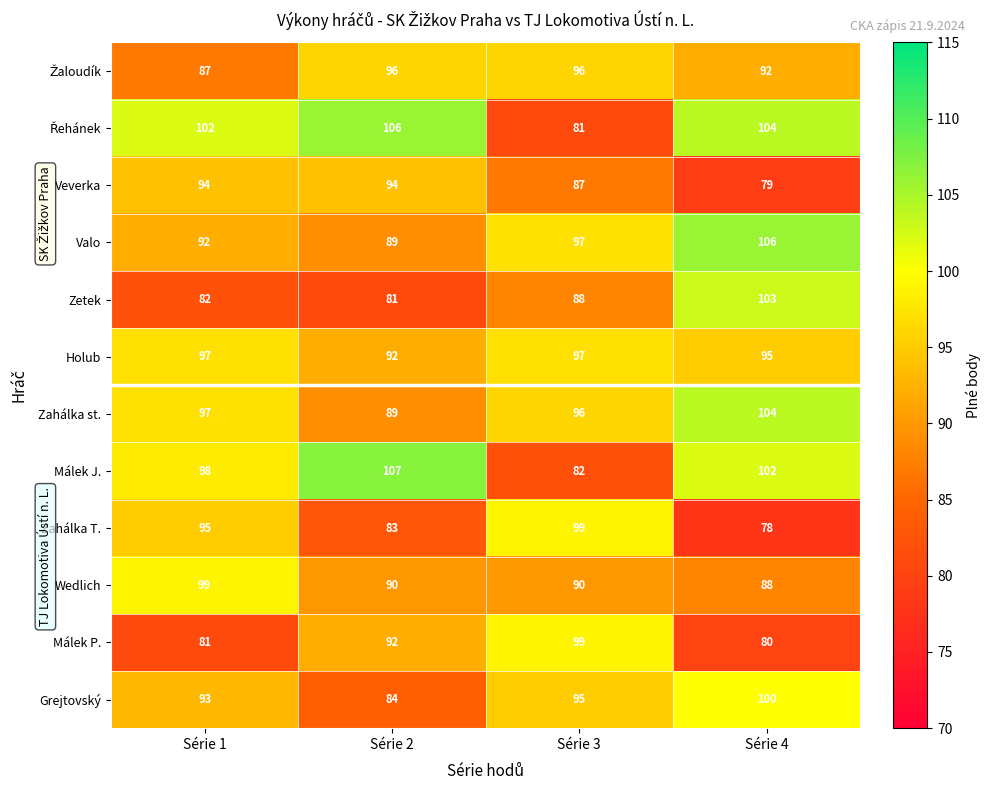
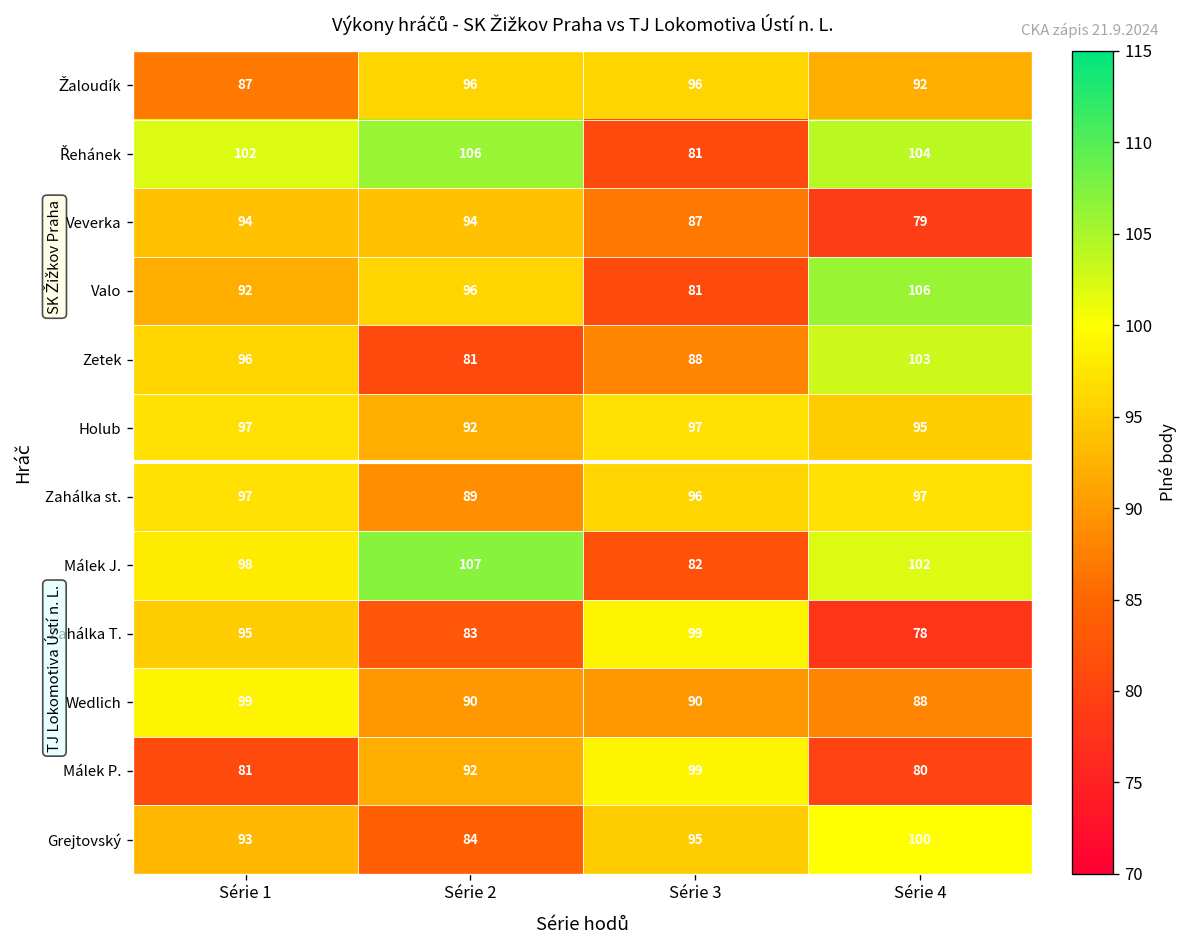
  {
    "Žaloudík": {
      "Série 1": 87,
      "Série 2": 96,
      "Série 3": 96,
      "Série 4": 92
    },
    "Řehánek": {
      "Série 1": 102,
      "Série 2": 106,
      "Série 3": 81,
      "Série 4": 104
    },
    "Veverka": {
      "Série 1": 94,
      "Série 2": 94,
      "Série 3": 87,
      "Série 4": 79
    },
    "Valo": {
      "Série 1": 92,
-     "Série 2": 89,
-     "Série 3": 97,
+     "Série 2": 96,
+     "Série 3": 81,
      "Série 4": 106
    },
    "Zetek": {
-     "Série 1": 82,
+     "Série 1": 96,
      "Série 2": 81,
      "Série 3": 88,
      "Série 4": 103
    },
    "Holub": {
      "Série 1": 97,
      "Série 2": 92,
      "Série 3": 97,
      "Série 4": 95
    },
    "Zahálka st.": {
      "Série 1": 97,
      "Série 2": 89,
      "Série 3": 96,
-     "Série 4": 104
+     "Série 4": 97
    },
    "Málek J.": {
      "Série 1": 98,
      "Série 2": 107,
      "Série 3": 82,
      "Série 4": 102
    },
    "Zahálka T.": {
      "Série 1": 95,
      "Série 2": 83,
      "Série 3": 99,
      "Série 4": 78
    },
    "Wedlich": {
      "Série 1": 99,
      "Série 2": 90,
      "Série 3": 90,
      "Série 4": 88
    },
    "Málek P.": {
      "Série 1": 81,
      "Série 2": 92,
      "Série 3": 99,
      "Série 4": 80
    },
    "Grejtovský": {
      "Série 1": 93,
      "Série 2": 84,
      "Série 3": 95,
      "Série 4": 100
    }
  }
